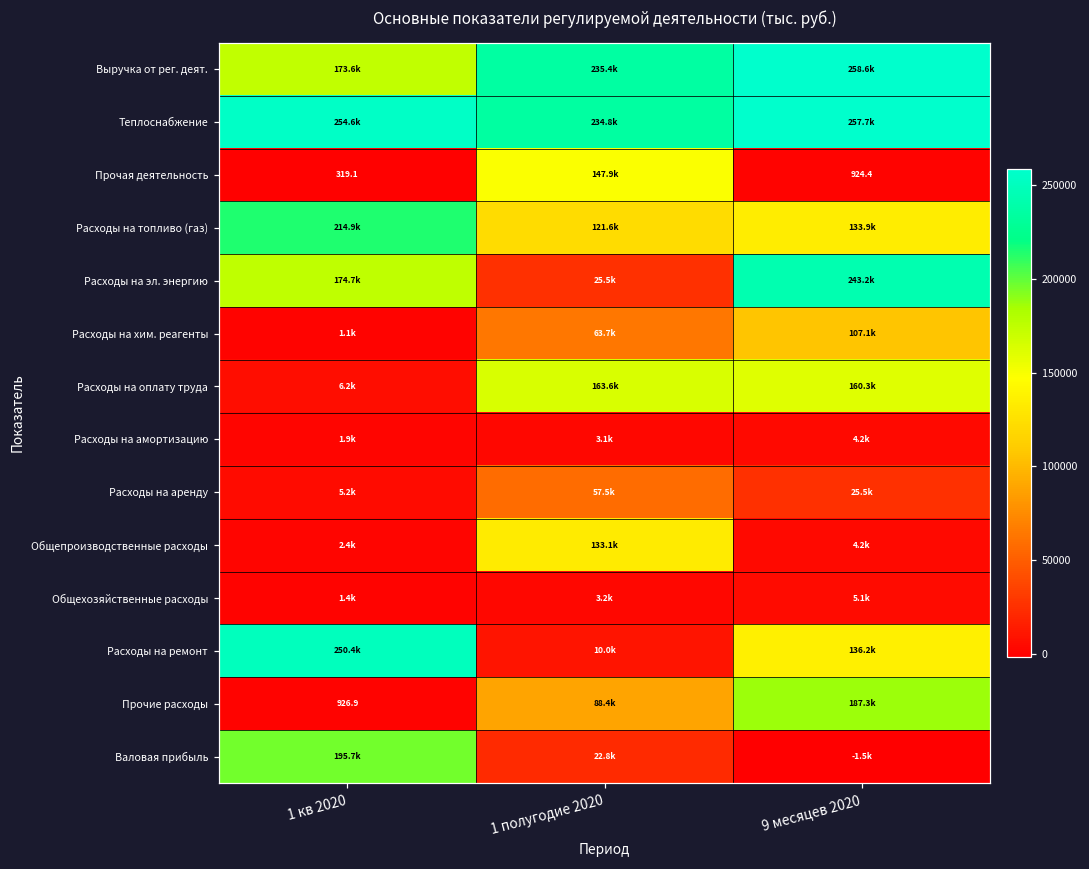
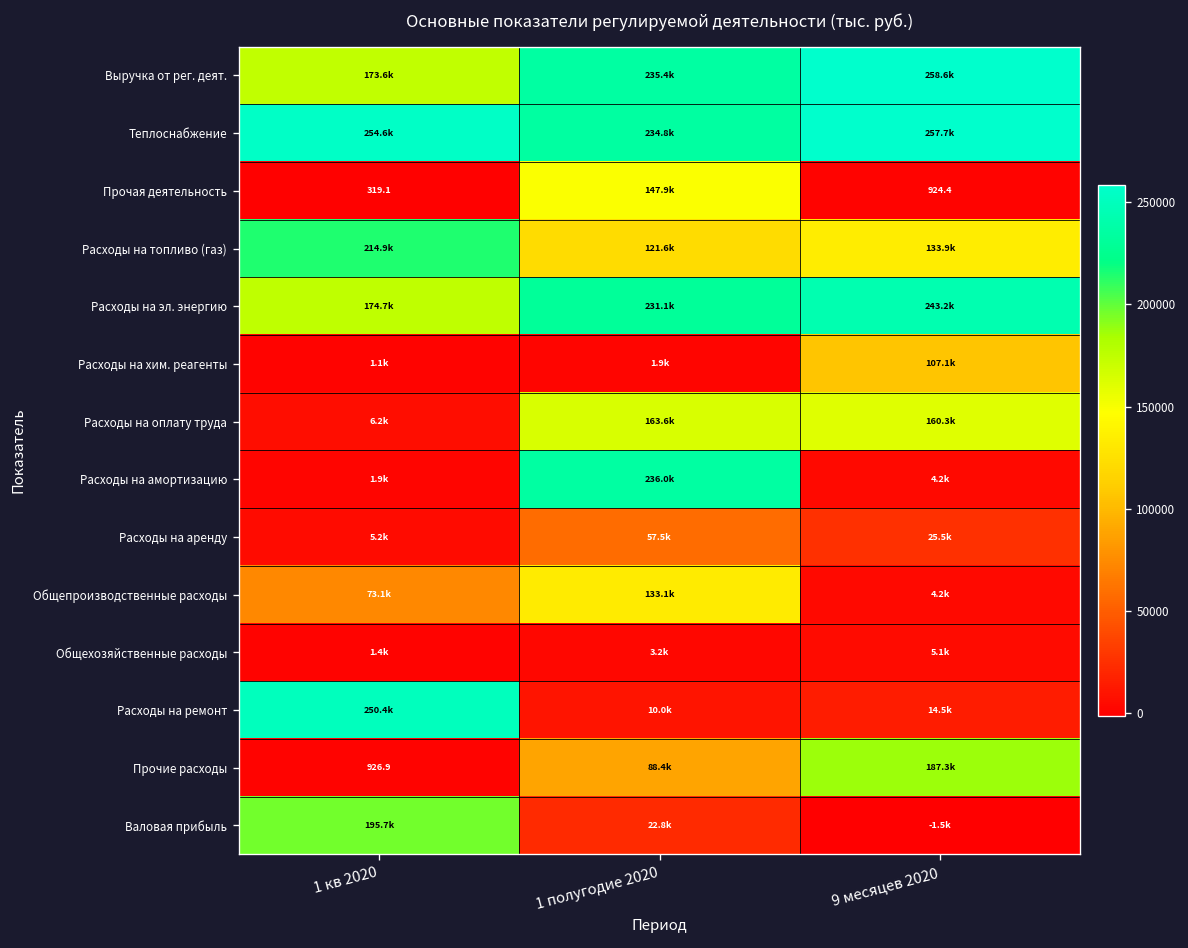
  {
    "Выручка от рег. деят.": {
      "1 кв 2020": "173.6k",
      "1 полугодие 2020": "235.4k",
      "9 месяцев 2020": "258.6k"
    },
    "Теплоснабжение": {
      "1 кв 2020": "254.6k",
      "1 полугодие 2020": "234.8k",
      "9 месяцев 2020": "257.7k"
    },
    "Прочая деятельность": {
      "1 кв 2020": "319.1",
      "1 полугодие 2020": "147.9k",
      "9 месяцев 2020": "924.4"
    },
    "Расходы на топливо (газ)": {
      "1 кв 2020": "214.9k",
      "1 полугодие 2020": "121.6k",
      "9 месяцев 2020": "133.9k"
    },
    "Расходы на эл. энергию": {
      "1 кв 2020": "174.7k",
-     "1 полугодие 2020": "25.5k",
+     "1 полугодие 2020": "231.1k",
      "9 месяцев 2020": "243.2k"
    },
    "Расходы на хим. реагенты": {
      "1 кв 2020": "1.1k",
-     "1 полугодие 2020": "63.7k",
+     "1 полугодие 2020": "1.9k",
      "9 месяцев 2020": "107.1k"
    },
    "Расходы на оплату труда": {
      "1 кв 2020": "6.2k",
      "1 полугодие 2020": "163.6k",
      "9 месяцев 2020": "160.3k"
    },
    "Расходы на амортизацию": {
      "1 кв 2020": "1.9k",
-     "1 полугодие 2020": "3.1k",
+     "1 полугодие 2020": "236.0k",
      "9 месяцев 2020": "4.2k"
    },
    "Расходы на аренду": {
      "1 кв 2020": "5.2k",
      "1 полугодие 2020": "57.5k",
      "9 месяцев 2020": "25.5k"
    },
    "Общепроизводственные расходы": {
-     "1 кв 2020": "2.4k",
+     "1 кв 2020": "73.1k",
      "1 полугодие 2020": "133.1k",
      "9 месяцев 2020": "4.2k"
    },
    "Общехозяйственные расходы": {
      "1 кв 2020": "1.4k",
      "1 полугодие 2020": "3.2k",
      "9 месяцев 2020": "5.1k"
    },
    "Расходы на ремонт": {
      "1 кв 2020": "250.4k",
      "1 полугодие 2020": "10.0k",
-     "9 месяцев 2020": "136.2k"
+     "9 месяцев 2020": "14.5k"
    },
    "Прочие расходы": {
      "1 кв 2020": "926.9",
      "1 полугодие 2020": "88.4k",
      "9 месяцев 2020": "187.3k"
    },
    "Валовая прибыль": {
      "1 кв 2020": "195.7k",
      "1 полугодие 2020": "22.8k",
      "9 месяцев 2020": "-1.5k"
    }
  }
